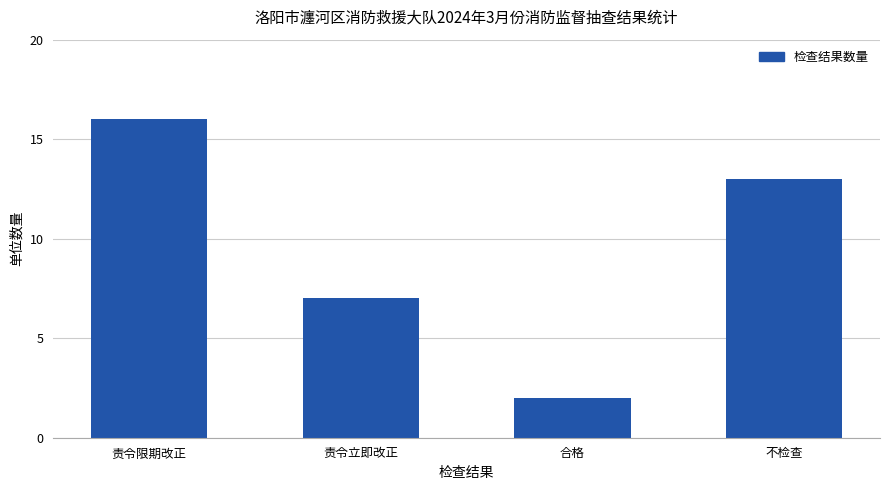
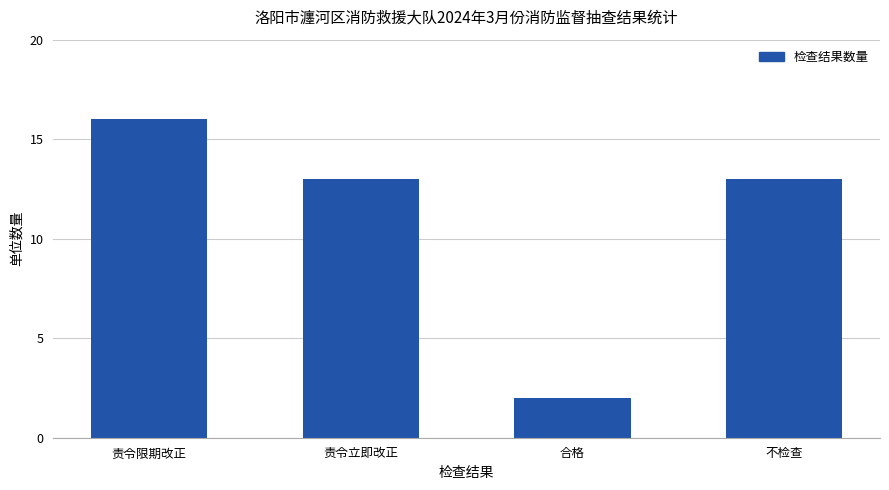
  {
    "责令限期改正": 16,
-   "责令立即改正": 7,
+   "责令立即改正": 13,
    "合格": 2,
    "不检查": 13
  }
